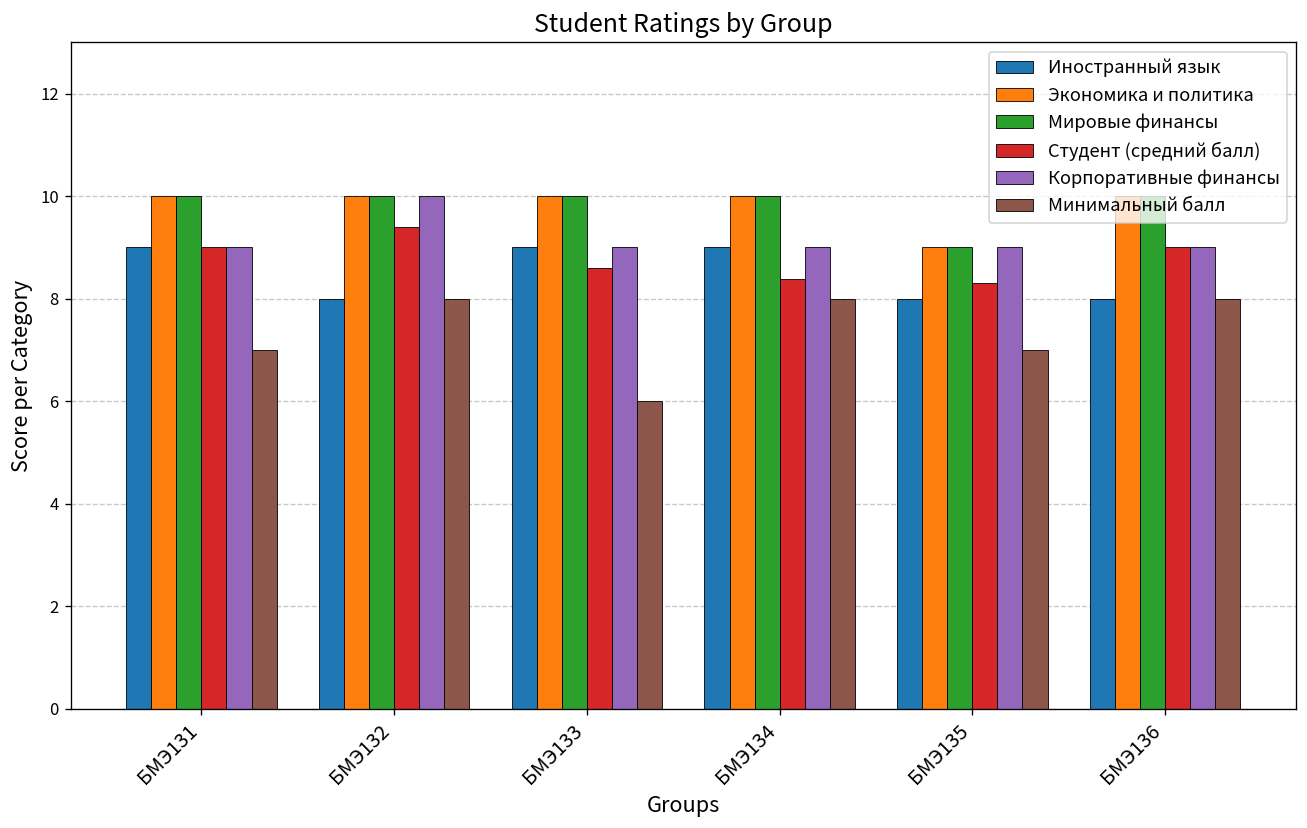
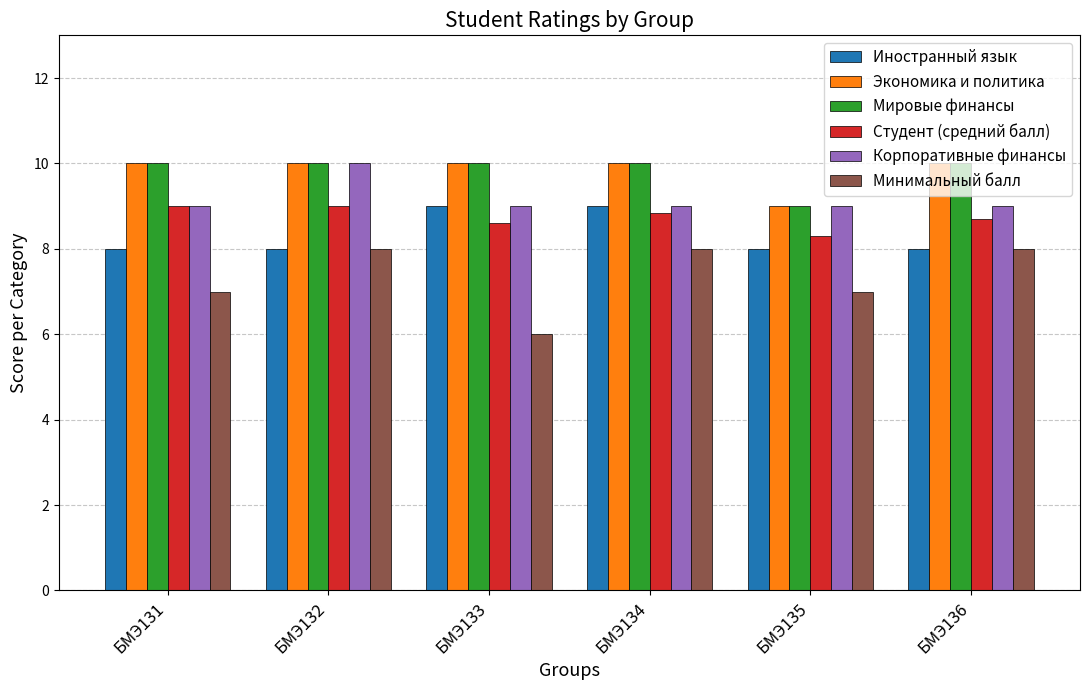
  {
    "Иностранный язык": {
-     "БМЭ131": 9,
+     "БМЭ131": 8,
      "БМЭ132": 8,
      "БМЭ133": 9,
      "БМЭ134": 9,
      "БМЭ135": 8,
      "БМЭ136": 8
    },
    "Экономика и политика": {
      "БМЭ131": 10.0,
      "БМЭ132": 10.0,
      "БМЭ133": 10.0,
      "БМЭ134": 10.0,
      "БМЭ135": 9.0
    },
    "Мировые финансы": {
      "БМЭ131": 10.0,
      "БМЭ132": 10.0,
      "БМЭ133": 10.0,
      "БМЭ134": 10.0,
      "БМЭ135": 9.0
    },
    "Студент (средний балл)": {
      "БМЭ131": 9.0,
-     "БМЭ132": 9.4,
+     "БМЭ132": 9.0,
      "БМЭ133": 8.6,
-     "БМЭ134": 8.4,
+     "БМЭ134": 8.8,
      "БМЭ135": 8.3,
-     "БМЭ136": 9.0
+     "БМЭ136": 8.7
    },
    "Корпоративные финансы": {
      "БМЭ131": 9.0,
      "БМЭ132": 10.0,
      "БМЭ133": 9.0,
      "БМЭ134": 9.0,
      "БМЭ135": 9.0,
      "БМЭ136": 9.0
    },
    "Минимальный балл": {
      "БМЭ131": 7.0,
      "БМЭ132": 8.0,
      "БМЭ133": 6.0,
      "БМЭ134": 8.0,
      "БМЭ135": 7.0,
      "БМЭ136": 8.0
    }
  }
